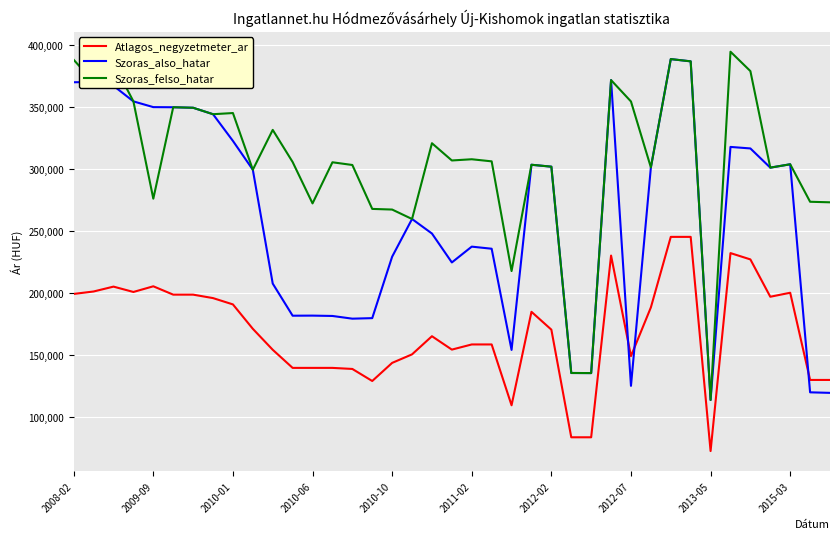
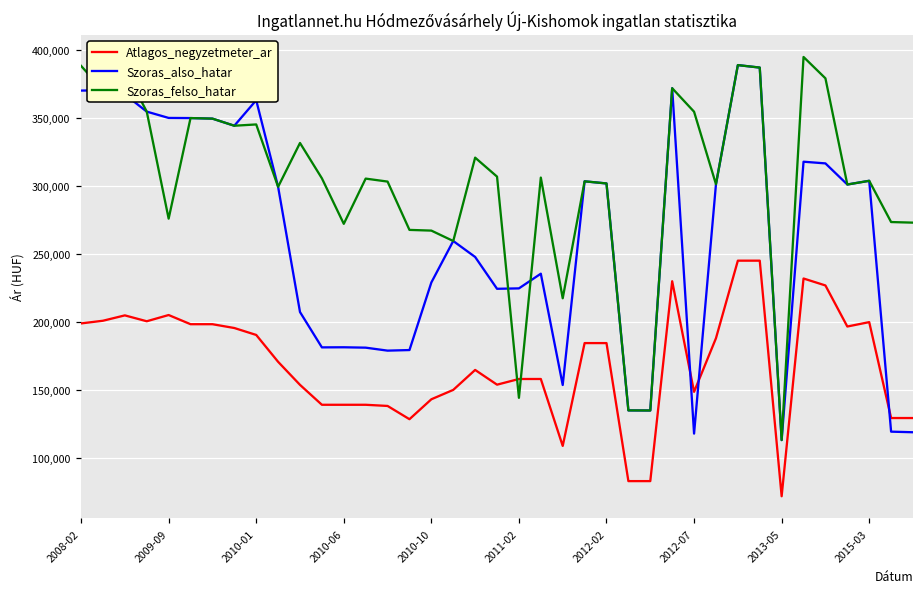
  {
    "Atlagos_negyzetmeter_ar": {
      "2008-02": "199,000",
      "2009-09": "205,000",
      "2010-01": "191,000",
      "2010-06": "139,000",
      "2010-10": "143,000",
      "2011-02": "158,000",
-     "2012-02": "170,000",
+     "2012-02": "185,000",
      "2012-07": "149,000",
      "2013-05": "72,000",
      "2015-03": "200,000"
    },
    "Szoras_also_hatar": {
      "2008-02": "370,000",
      "2009-09": "350,000",
-     "2010-01": "323,000",
+     "2010-01": "363,000",
      "2010-06": "182,000",
      "2010-10": "229,000",
-     "2011-02": "237,000",
-     "2012-07": "125,000"
+     "2011-02": "225,000",
+     "2012-07": "118,000"
    },
    "Szoras_felso_hatar": {
      "2008-02": "388,000",
      "2009-09": "276,000",
      "2010-01": "345,000",
      "2010-06": "272,000",
      "2010-10": "267,000",
-     "2011-02": "308,000",
+     "2011-02": "144,000",
      "2012-07": "354,000"
    }
  }
